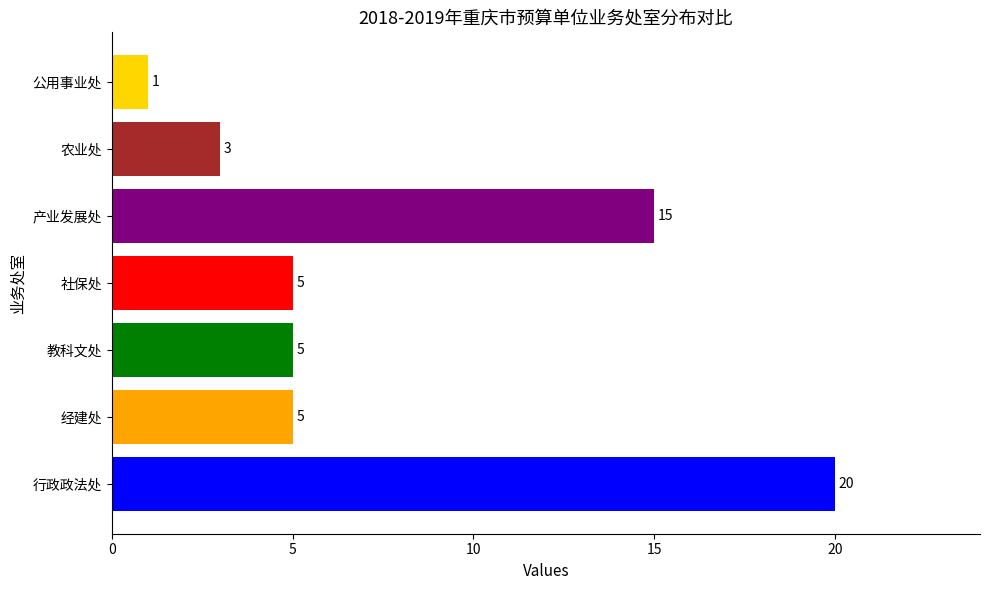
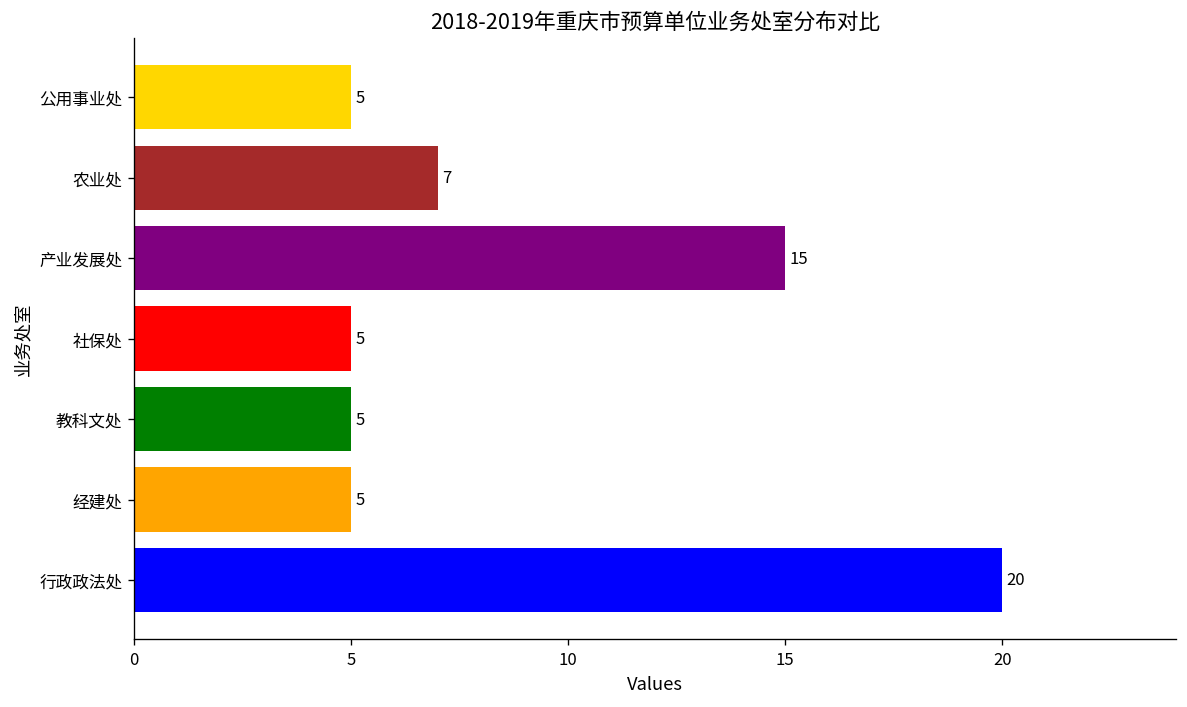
  {
-   "公用事业处": 1,
-   "农业处": 3,
+   "公用事业处": 5,
+   "农业处": 7,
    "产业发展处": 15,
    "社保处": 5,
    "教科文处": 5,
    "经建处": 5,
    "行政政法处": 20
  }
